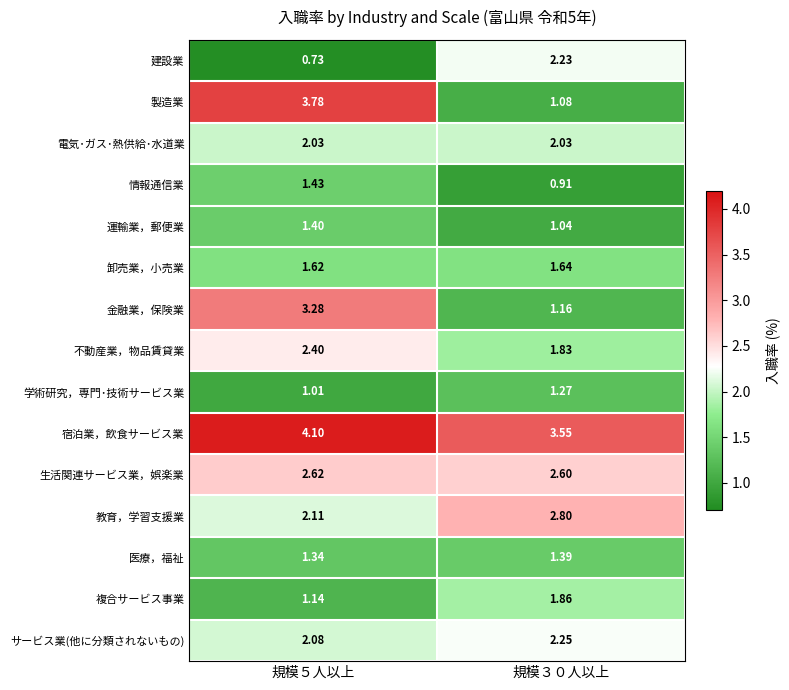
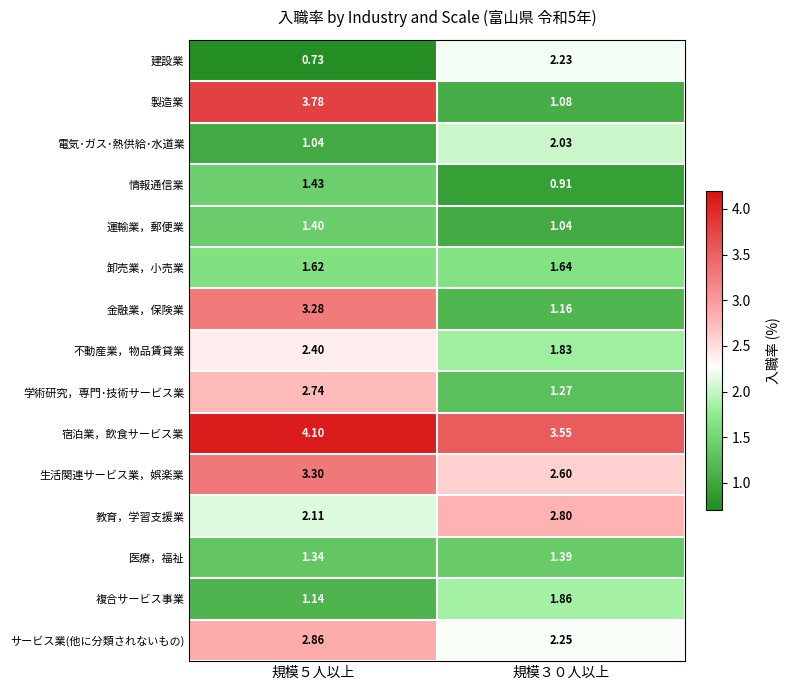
  {
    "建設業": {
      "規模５人以上": 0.73,
      "規模３０人以上": 2.23
    },
    "製造業": {
      "規模５人以上": 3.78,
      "規模３０人以上": 1.08
    },
    "電気･ガス･熱供給･水道業": {
-     "規模５人以上": 2.03,
+     "規模５人以上": 1.04,
      "規模３０人以上": 2.03
    },
    "情報通信業": {
      "規模５人以上": 1.43,
      "規模３０人以上": 0.91
    },
    "運輸業，郵便業": {
      "規模５人以上": 1.40,
      "規模３０人以上": 1.04
    },
    "卸売業，小売業": {
      "規模５人以上": 1.62,
      "規模３０人以上": 1.64
    },
    "金融業，保険業": {
      "規模５人以上": 3.28,
      "規模３０人以上": 1.16
    },
    "不動産業，物品賃貸業": {
      "規模５人以上": 2.40,
      "規模３０人以上": 1.83
    },
    "学術研究，専門･技術サービス業": {
-     "規模５人以上": 1.01,
+     "規模５人以上": 2.74,
      "規模３０人以上": 1.27
    },
    "宿泊業，飲食サービス業": {
      "規模５人以上": 4.10,
      "規模３０人以上": 3.55
    },
    "生活関連サービス業，娯楽業": {
-     "規模５人以上": 2.62,
+     "規模５人以上": 3.30,
      "規模３０人以上": 2.60
    },
    "教育，学習支援業": {
      "規模５人以上": 2.11,
      "規模３０人以上": 2.80
    },
    "医療，福祉": {
      "規模５人以上": 1.34,
      "規模３０人以上": 1.39
    },
    "複合サービス事業": {
      "規模５人以上": 1.14,
      "規模３０人以上": 1.86
    },
    "サービス業(他に分類されないもの)": {
-     "規模５人以上": 2.08,
+     "規模５人以上": 2.86,
      "規模３０人以上": 2.25
    }
  }
